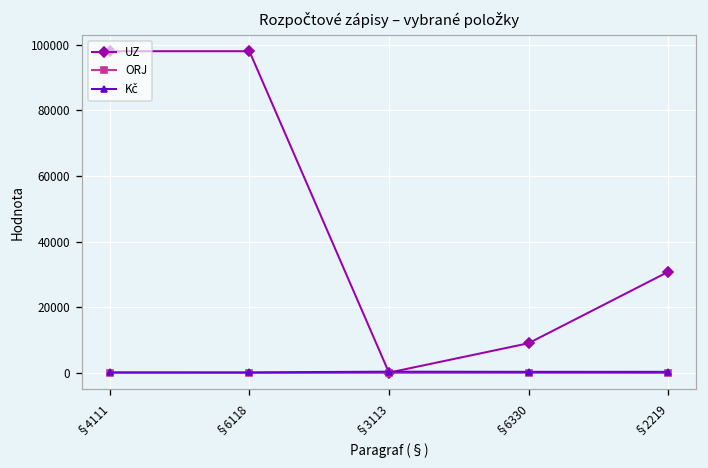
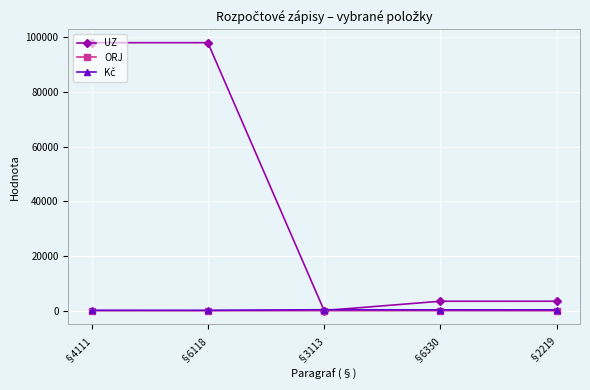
  {
    "UZ": {
      "§6118": 98000,
-     "§6330": 9000,
-     "§2219": 31000
+     "§6330": 4000,
+     "§2219": 4000
    }
  }
